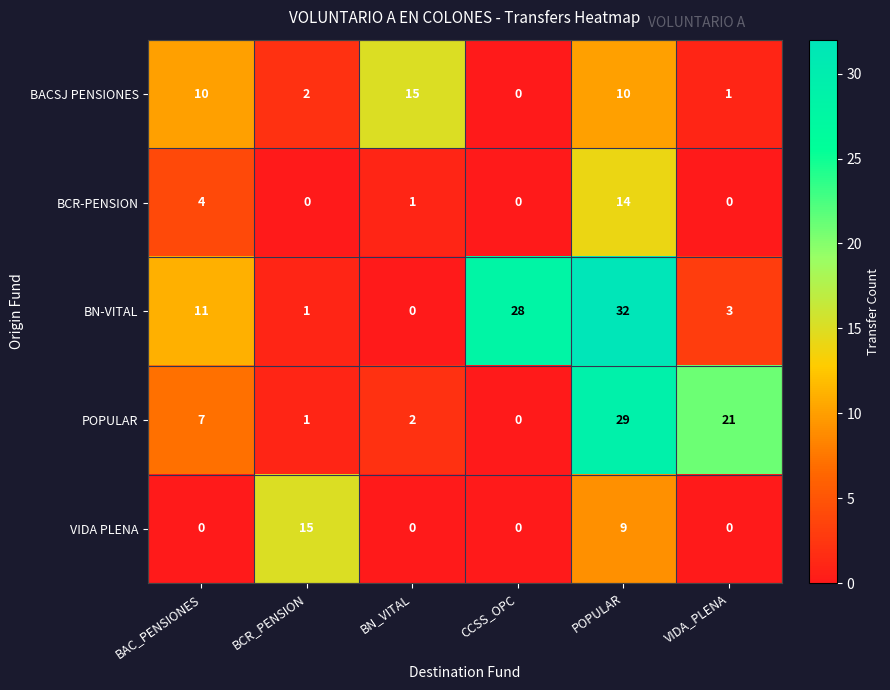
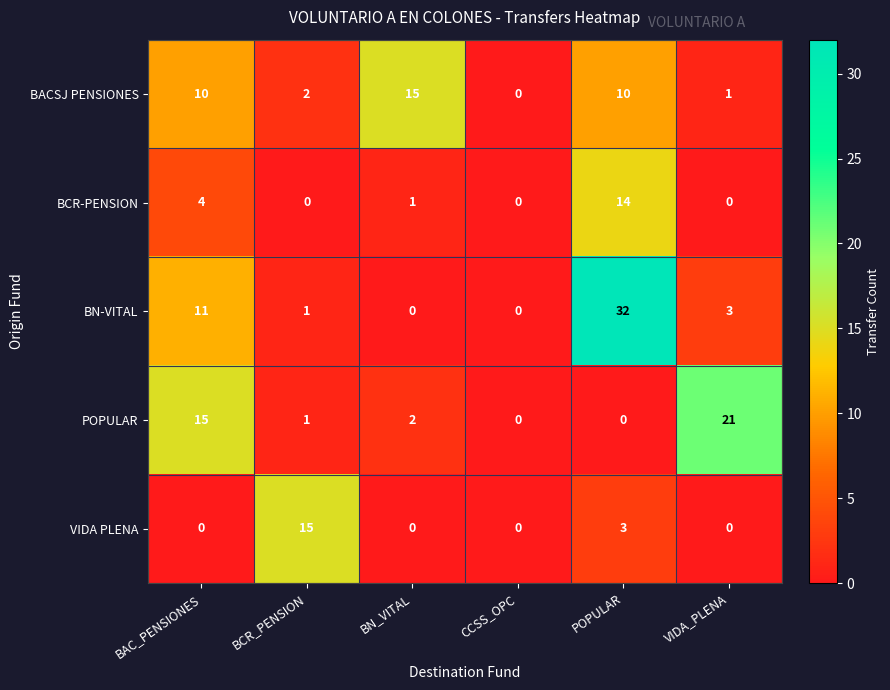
  {
    "BACSJ PENSIONES": {
      "BAC_PENSIONES": 10,
      "BCR_PENSION": 2,
      "BN_VITAL": 15,
      "CCSS_OPC": 0,
      "POPULAR": 10,
      "VIDA_PLENA": 1
    },
    "BCR-PENSION": {
      "BAC_PENSIONES": 4,
      "BCR_PENSION": 0,
      "BN_VITAL": 1,
      "CCSS_OPC": 0,
      "POPULAR": 14,
      "VIDA_PLENA": 0
    },
    "BN-VITAL": {
      "BAC_PENSIONES": 11,
      "BCR_PENSION": 1,
      "BN_VITAL": 0,
-     "CCSS_OPC": 28,
+     "CCSS_OPC": 0,
      "POPULAR": 32,
      "VIDA_PLENA": 3
    },
    "POPULAR": {
-     "BAC_PENSIONES": 7,
+     "BAC_PENSIONES": 15,
      "BCR_PENSION": 1,
      "BN_VITAL": 2,
      "CCSS_OPC": 0,
-     "POPULAR": 29,
+     "POPULAR": 0,
      "VIDA_PLENA": 21
    },
    "VIDA PLENA": {
      "BAC_PENSIONES": 0,
      "BCR_PENSION": 15,
      "BN_VITAL": 0,
      "CCSS_OPC": 0,
-     "POPULAR": 9,
+     "POPULAR": 3,
      "VIDA_PLENA": 0
    }
  }
